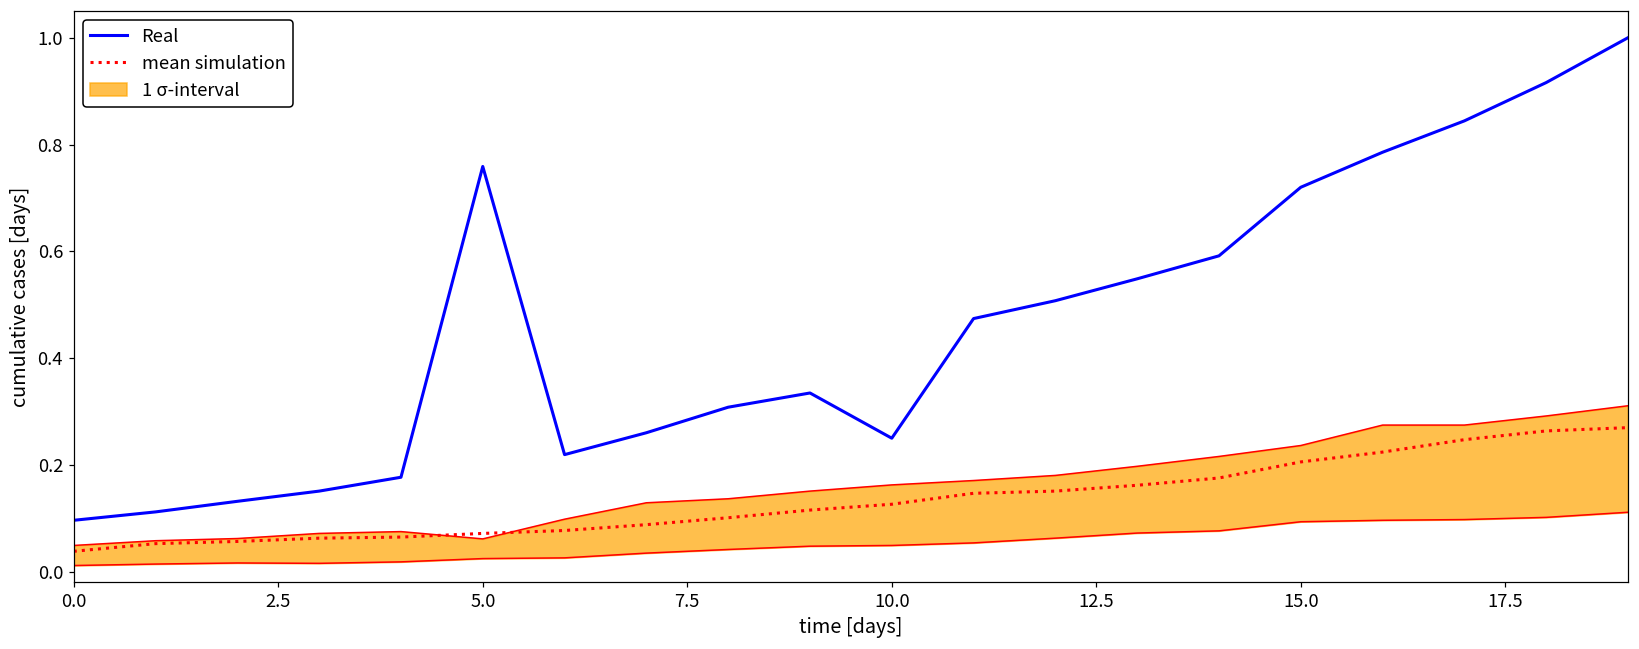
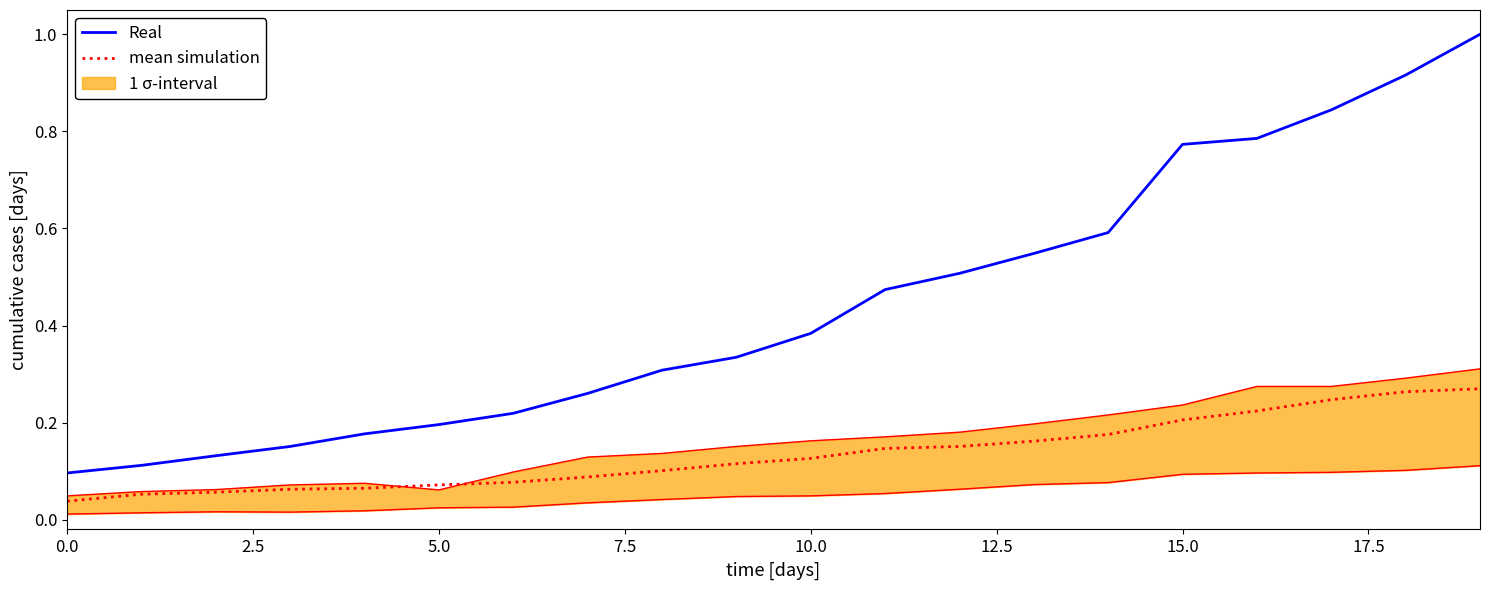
  {
    "Real": {
      "0.0": 0.10,
-     "5.0": 0.76,
-     "10.0": 0.25,
-     "15.0": 0.72
+     "5.0": 0.20,
+     "10.0": 0.38,
+     "15.0": 0.77
    },
    "1 σ-interval": {
      "0.0": 0.05,
      "5.0": 0.06,
      "10.0": 0.16,
      "15.0": 0.24
    }
  }
